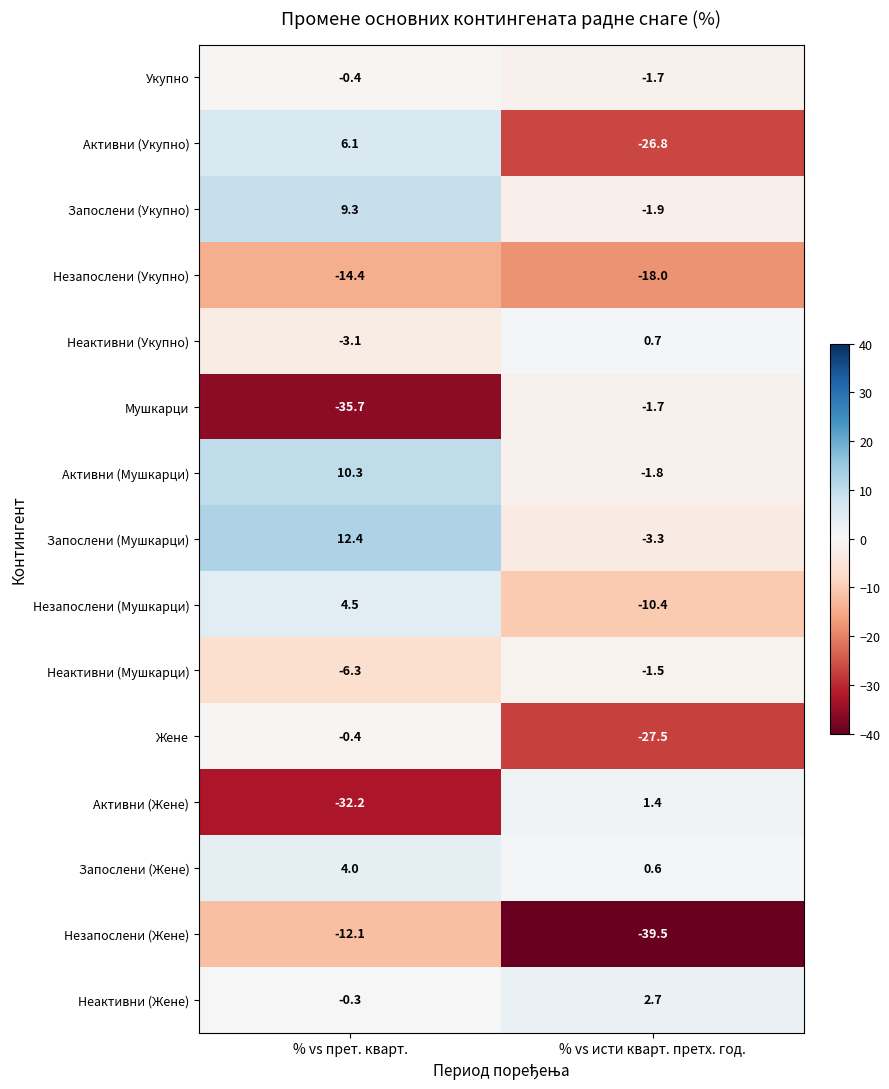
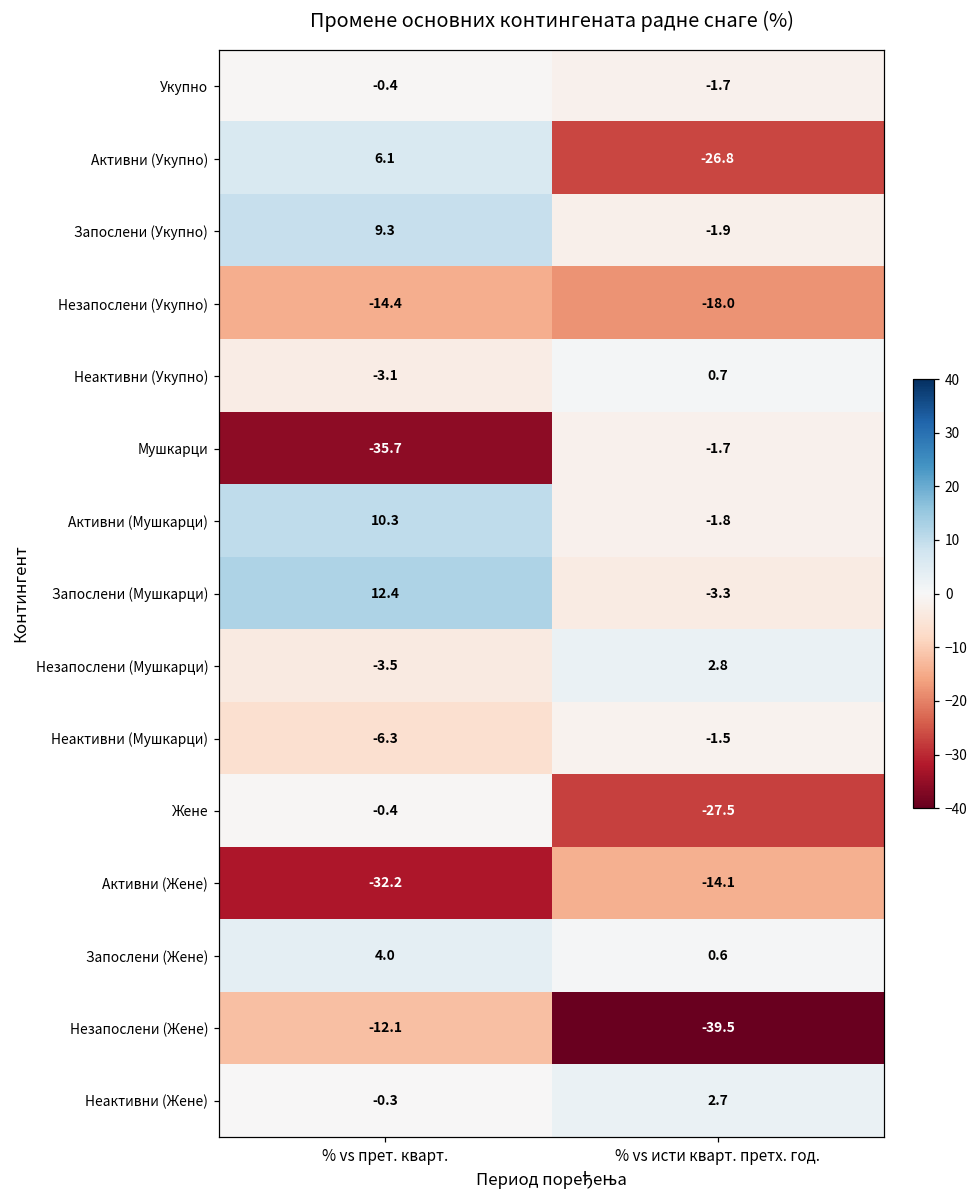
  {
    "Укупно": {
      "% vs прет. кварт.": -0.4,
      "% vs исти кварт. претх. год.": -1.7
    },
    "Активни (Укупно)": {
      "% vs прет. кварт.": 6.1,
      "% vs исти кварт. претх. год.": -26.8
    },
    "Запослени (Укупно)": {
      "% vs прет. кварт.": 9.3,
      "% vs исти кварт. претх. год.": -1.9
    },
    "Незапослени (Укупно)": {
      "% vs прет. кварт.": -14.4,
      "% vs исти кварт. претх. год.": -18.0
    },
    "Неактивни (Укупно)": {
      "% vs прет. кварт.": -3.1,
      "% vs исти кварт. претх. год.": 0.7
    },
    "Мушкарци": {
      "% vs прет. кварт.": -35.7,
      "% vs исти кварт. претх. год.": -1.7
    },
    "Активни (Мушкарци)": {
      "% vs прет. кварт.": 10.3,
      "% vs исти кварт. претх. год.": -1.8
    },
    "Запослени (Мушкарци)": {
      "% vs прет. кварт.": 12.4,
      "% vs исти кварт. претх. год.": -3.3
    },
    "Незапослени (Мушкарци)": {
-     "% vs прет. кварт.": 4.5,
-     "% vs исти кварт. претх. год.": -10.4
+     "% vs прет. кварт.": -3.5,
+     "% vs исти кварт. претх. год.": 2.8
    },
    "Неактивни (Мушкарци)": {
      "% vs прет. кварт.": -6.3,
      "% vs исти кварт. претх. год.": -1.5
    },
    "Жене": {
      "% vs прет. кварт.": -0.4,
      "% vs исти кварт. претх. год.": -27.5
    },
    "Активни (Жене)": {
      "% vs прет. кварт.": -32.2,
-     "% vs исти кварт. претх. год.": 1.4
+     "% vs исти кварт. претх. год.": -14.1
    },
    "Запослени (Жене)": {
      "% vs прет. кварт.": 4.0,
      "% vs исти кварт. претх. год.": 0.6
    },
    "Незапослени (Жене)": {
      "% vs прет. кварт.": -12.1,
      "% vs исти кварт. претх. год.": -39.5
    },
    "Неактивни (Жене)": {
      "% vs прет. кварт.": -0.3,
      "% vs исти кварт. претх. год.": 2.7
    }
  }
